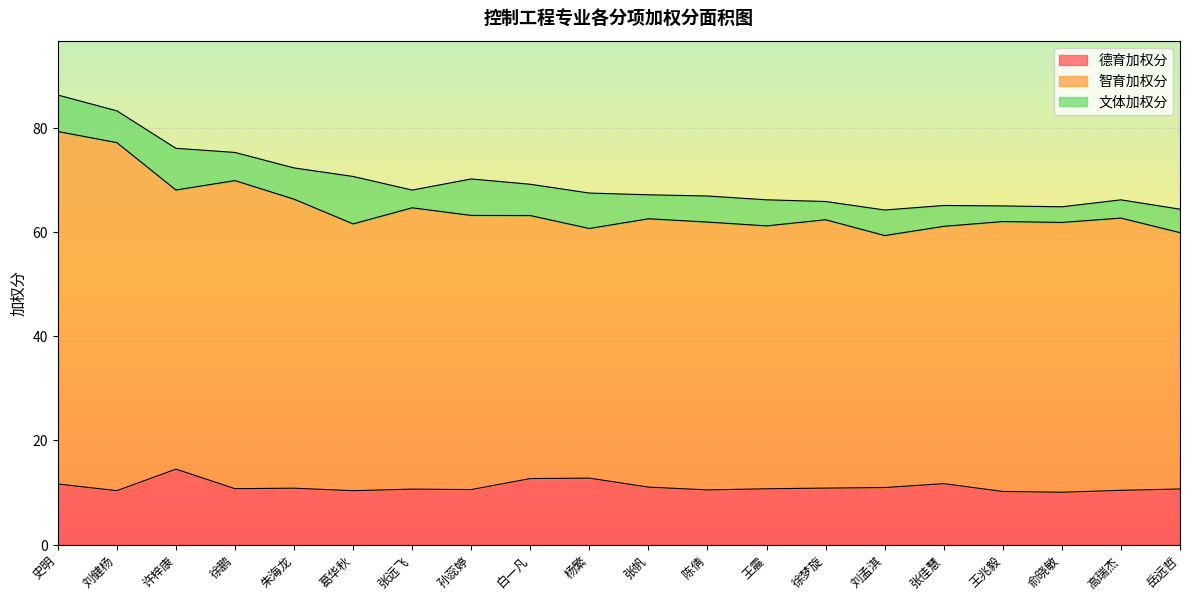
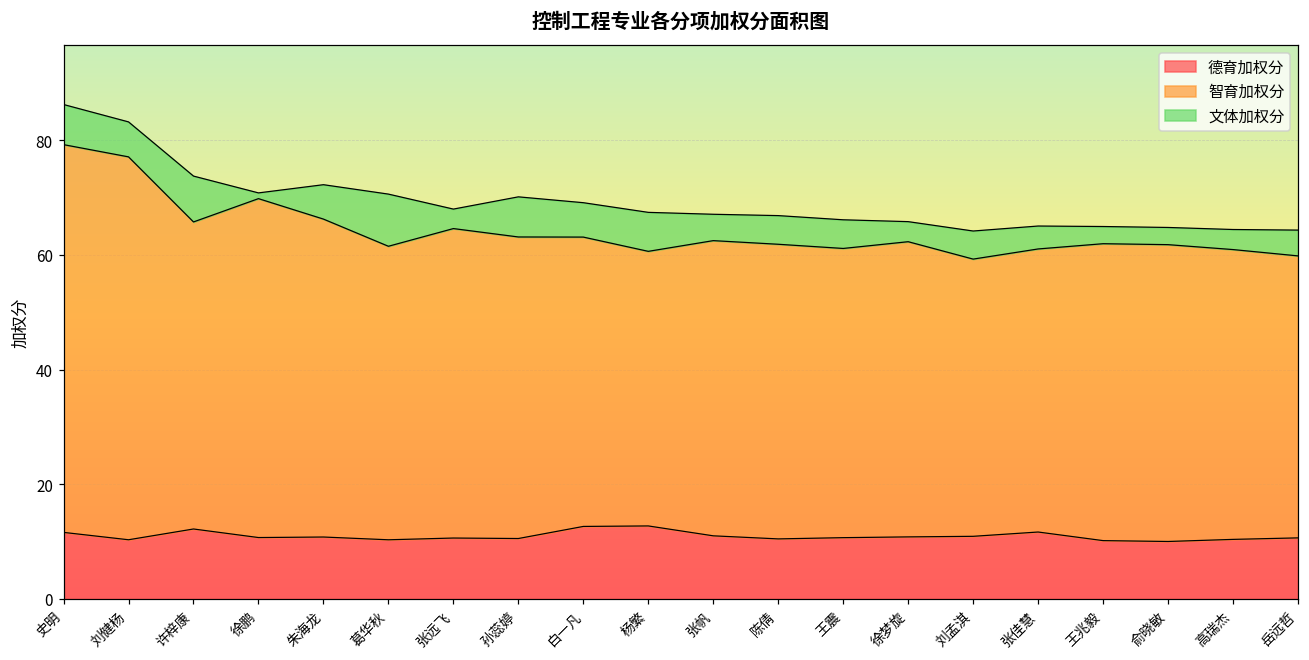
  {
    "德育加权分": {
      "史明": 12,
      "刘健杨": 10,
-     "许梓康": 14,
+     "许梓康": 12,
      "徐鹏": 11,
      "朱海龙": 11,
      "葛华秋": 10,
      "张远飞": 11,
      "孙蕊婷": 11,
      "白一凡": 13,
      "杨繁": 13,
      "张帆": 11,
      "陈倩": 10,
      "王震": 11,
      "徐梦旋": 11,
      "刘孟淇": 11,
      "张佳慧": 12,
      "王兆毅": 10,
      "俞晓敏": 10,
      "高瑞杰": 10,
      "岳远哲": 11
    },
    "智育加权分": {
      "史明": 68,
      "刘健杨": 67,
      "许梓康": 54,
      "徐鹏": 59,
      "朱海龙": 55,
      "葛华秋": 51,
      "张远飞": 54,
      "孙蕊婷": 53,
      "白一凡": 50,
      "杨繁": 48,
      "张帆": 51,
      "陈倩": 51,
      "王震": 50,
      "徐梦旋": 51,
      "刘孟淇": 48,
      "张佳慧": 49,
      "王兆毅": 52,
      "俞晓敏": 52,
-     "高瑞杰": 52,
+     "高瑞杰": 51,
      "岳远哲": 49
    },
    "文体加权分": {
      "史明": 7,
      "刘健杨": 6,
      "许梓康": 8,
-     "徐鹏": 5,
+     "徐鹏": 1,
      "朱海龙": 6,
      "葛华秋": 9,
      "张远飞": 3,
      "孙蕊婷": 7,
      "白一凡": 6,
      "杨繁": 7,
      "张帆": 5,
      "陈倩": 5,
      "王震": 5,
      "徐梦旋": 4,
      "刘孟淇": 5,
      "张佳慧": 4,
      "王兆毅": 3,
      "俞晓敏": 3,
      "高瑞杰": 4,
      "岳远哲": 5
    }
  }
